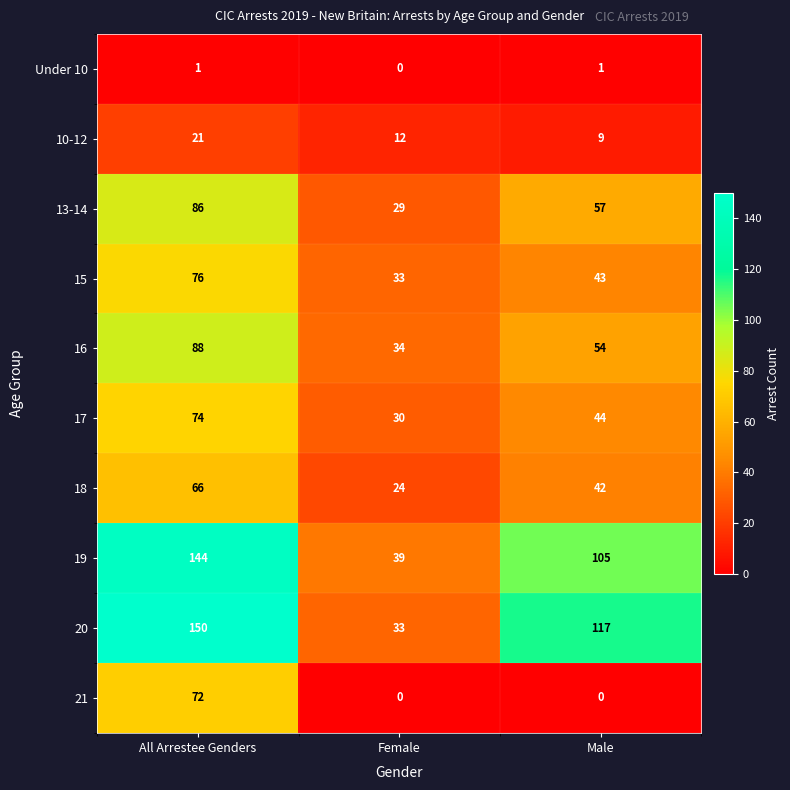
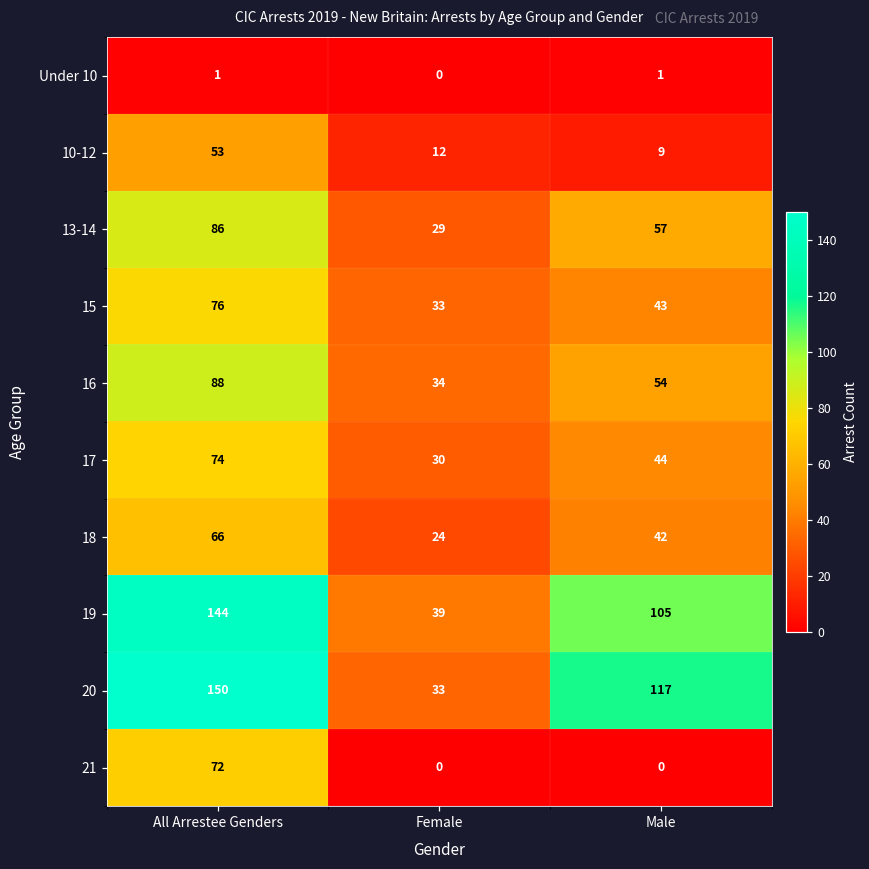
  {
    "Under 10": {
      "All Arrestee Genders": 1,
      "Female": 0,
      "Male": 1
    },
    "10-12": {
-     "All Arrestee Genders": 21,
+     "All Arrestee Genders": 53,
      "Female": 12,
      "Male": 9
    },
    "13-14": {
      "All Arrestee Genders": 86,
      "Female": 29,
      "Male": 57
    },
    "15": {
      "All Arrestee Genders": 76,
      "Female": 33,
      "Male": 43
    },
    "16": {
      "All Arrestee Genders": 88,
      "Female": 34,
      "Male": 54
    },
    "17": {
      "All Arrestee Genders": 74,
      "Female": 30,
      "Male": 44
    },
    "18": {
      "All Arrestee Genders": 66,
      "Female": 24,
      "Male": 42
    },
    "19": {
      "All Arrestee Genders": 144,
      "Female": 39,
      "Male": 105
    },
    "20": {
      "All Arrestee Genders": 150,
      "Female": 33,
      "Male": 117
    },
    "21": {
      "All Arrestee Genders": 72,
      "Female": 0,
      "Male": 0
    }
  }
